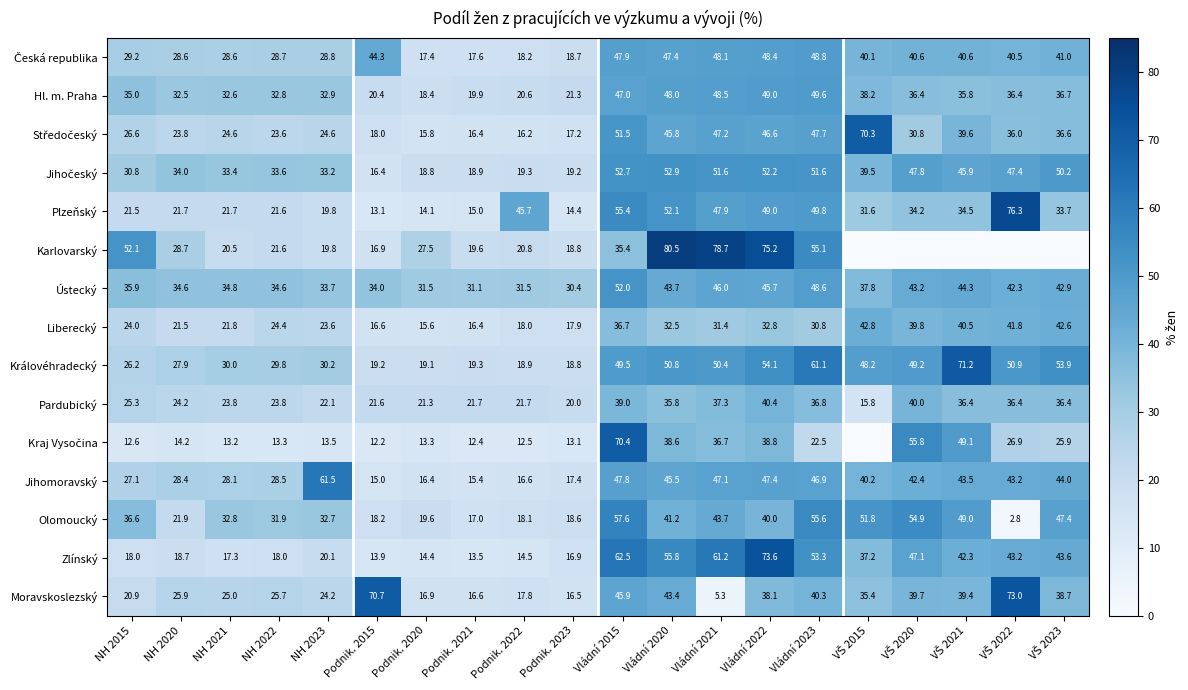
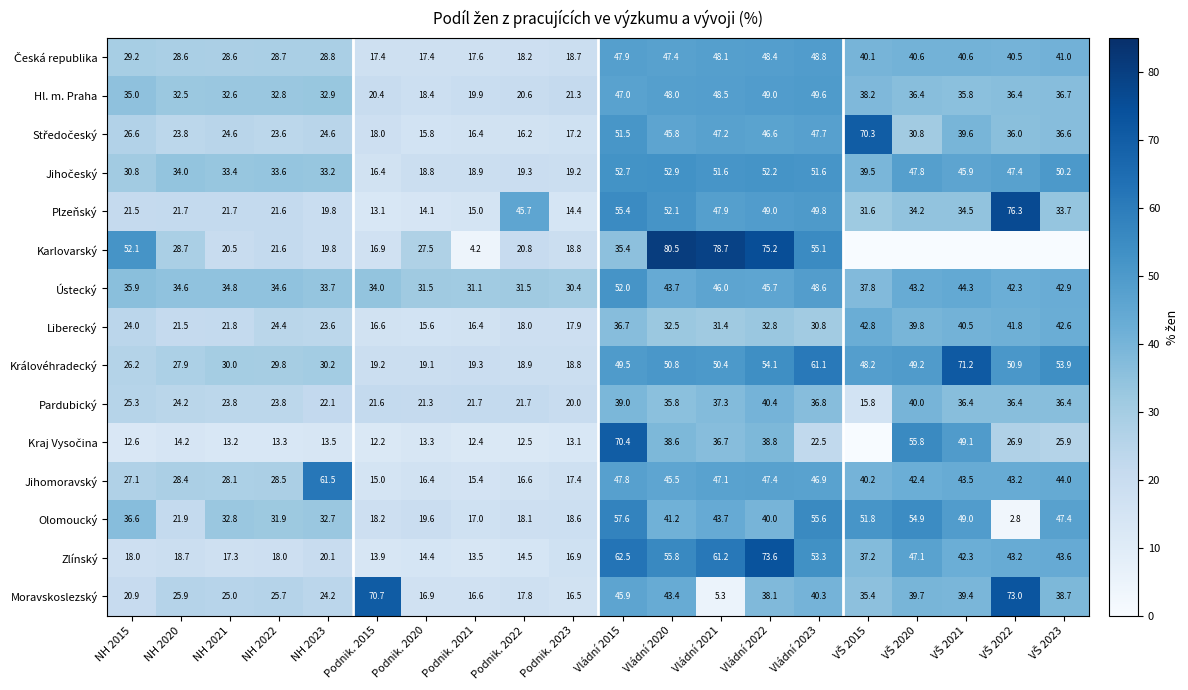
  {
    "Česká republika": {
      "NH 2015": 29.2,
      "NH 2020": 28.6,
      "NH 2021": 28.6,
      "NH 2022": 28.7,
      "NH 2023": 28.8,
-     "Podnik. 2015": 44.3,
+     "Podnik. 2015": 17.4,
      "Podnik. 2020": 17.4,
      "Podnik. 2021": 17.6,
      "Podnik. 2022": 18.2,
      "Podnik. 2023": 18.7,
      "Vládní 2015": 47.9,
      "Vládní 2020": 47.4,
      "Vládní 2021": 48.1,
      "Vládní 2022": 48.4,
      "Vládní 2023": 48.8,
      "VŠ 2015": 40.1,
      "VŠ 2020": 40.6,
      "VŠ 2021": 40.6,
      "VŠ 2022": 40.5,
      "VŠ 2023": 41.0
    },
    "Karlovarský": {
      "NH 2015": 52.1,
      "NH 2020": 28.7,
      "NH 2021": 20.5,
      "NH 2022": 21.6,
      "NH 2023": 19.8,
      "Podnik. 2015": 16.9,
      "Podnik. 2020": 27.5,
-     "Podnik. 2021": 19.6,
+     "Podnik. 2021": 4.2,
      "Podnik. 2022": 20.8,
      "Podnik. 2023": 18.8,
      "Vládní 2015": 35.4,
      "Vládní 2020": 80.5,
      "Vládní 2021": 78.7,
      "Vládní 2022": 75.2,
      "Vládní 2023": 55.1
    }
  }
